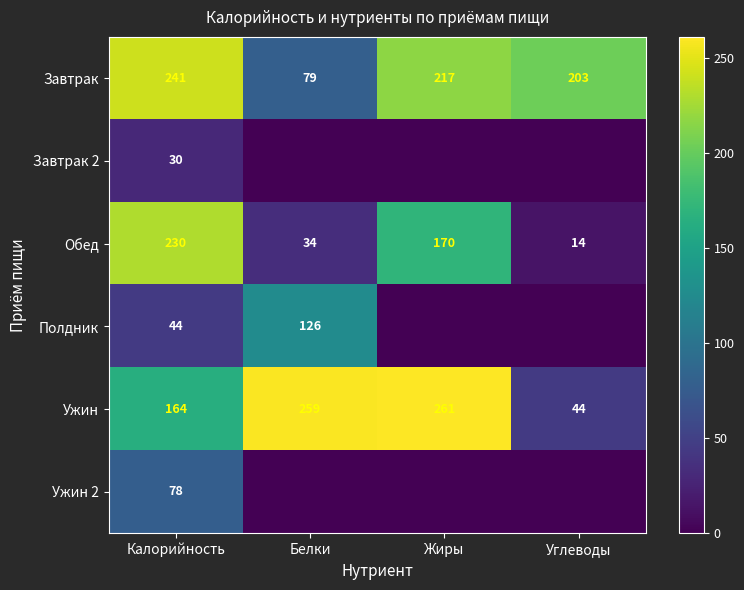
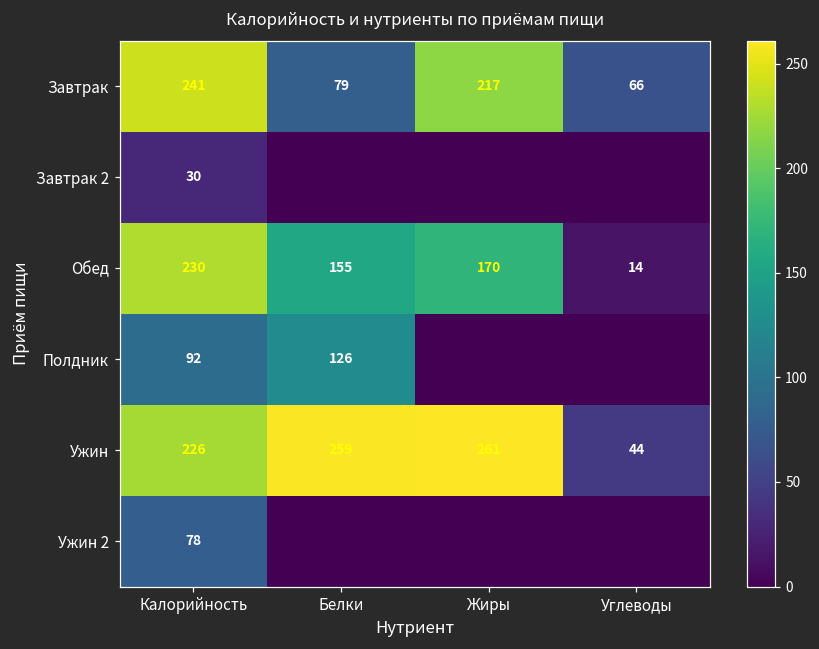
  {
    "Завтрак": {
      "Калорийность": 241,
      "Белки": 79,
      "Жиры": 217,
-     "Углеводы": 203
+     "Углеводы": 66
    },
    "Завтрак 2": {
      "Калорийность": 30
    },
    "Обед": {
      "Калорийность": 230,
-     "Белки": 34,
+     "Белки": 155,
      "Жиры": 170,
      "Углеводы": 14
    },
    "Полдник": {
-     "Калорийность": 44,
+     "Калорийность": 92,
      "Белки": 126
    },
    "Ужин": {
-     "Калорийность": 164,
+     "Калорийность": 226,
      "Углеводы": 44
    },
    "Ужин 2": {
      "Калорийность": 78
    }
  }
